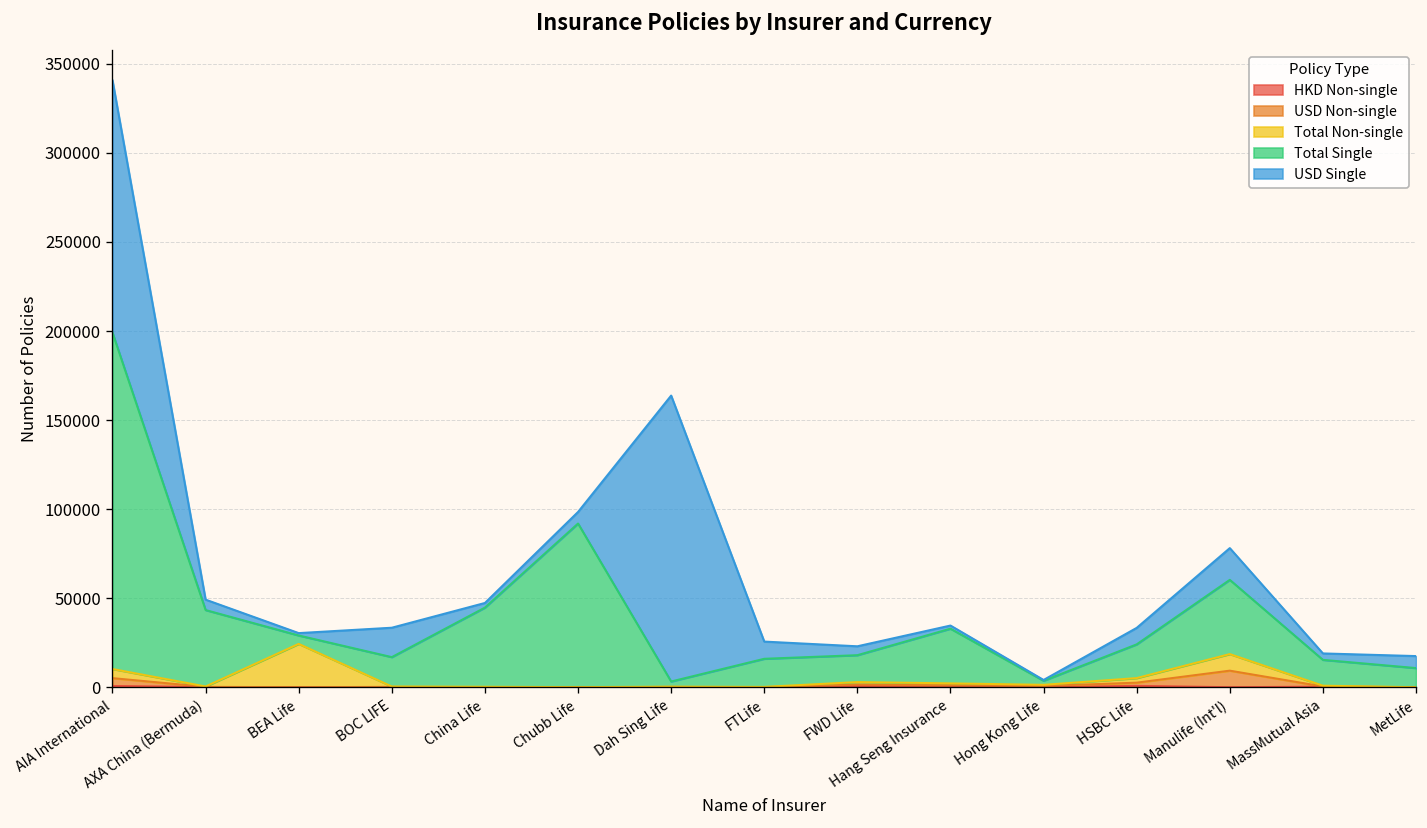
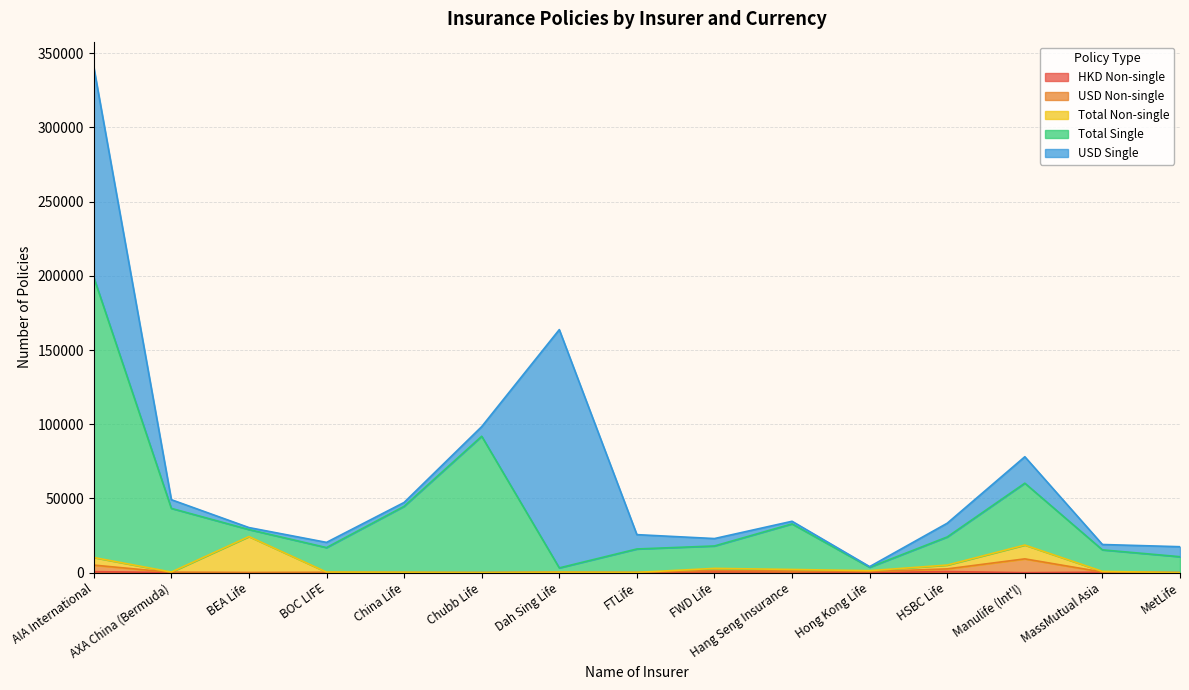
  {
    "Total Non-single": {
      "AIA International": 5000,
      "BEA Life": 24000,
      "HSBC Life": 3000,
      "Manulife (Int'l)": 9000
    },
    "Total Single": {
      "AIA International": 189000,
      "AXA China (Bermuda)": 43000,
      "BOC LIFE": 17000,
      "China Life": 44000,
      "Chubb Life": 92000,
      "Dah Sing Life": 3000,
      "FTLife": 16000,
      "FWD Life": 15000,
      "Hang Seng Insurance": 31000,
      "HSBC Life": 19000,
      "Manulife (Int'l)": 42000,
      "MassMutual Asia": 15000,
      "MetLife": 11000
    },
    "USD Single": {
      "AIA International": 142000,
      "AXA China (Bermuda)": 6000,
-     "BOC LIFE": 17000,
+     "BOC LIFE": 4000,
      "China Life": 3000,
      "Chubb Life": 6000,
      "Dah Sing Life": 161000,
      "FTLife": 10000,
      "FWD Life": 5000,
      "Hang Seng Insurance": 2000,
      "HSBC Life": 9000,
      "Manulife (Int'l)": 18000,
      "MassMutual Asia": 4000,
      "MetLife": 7000
    }
  }
